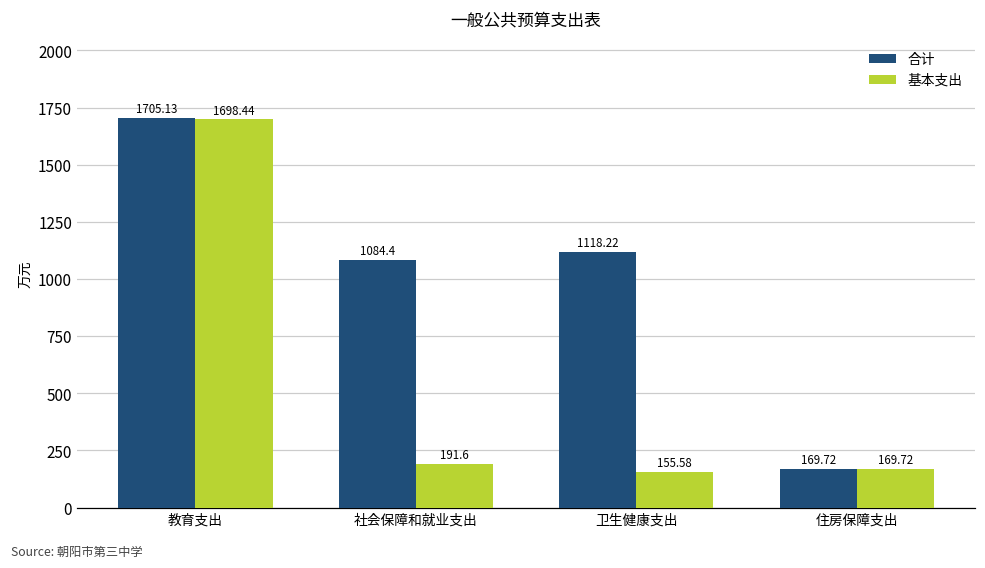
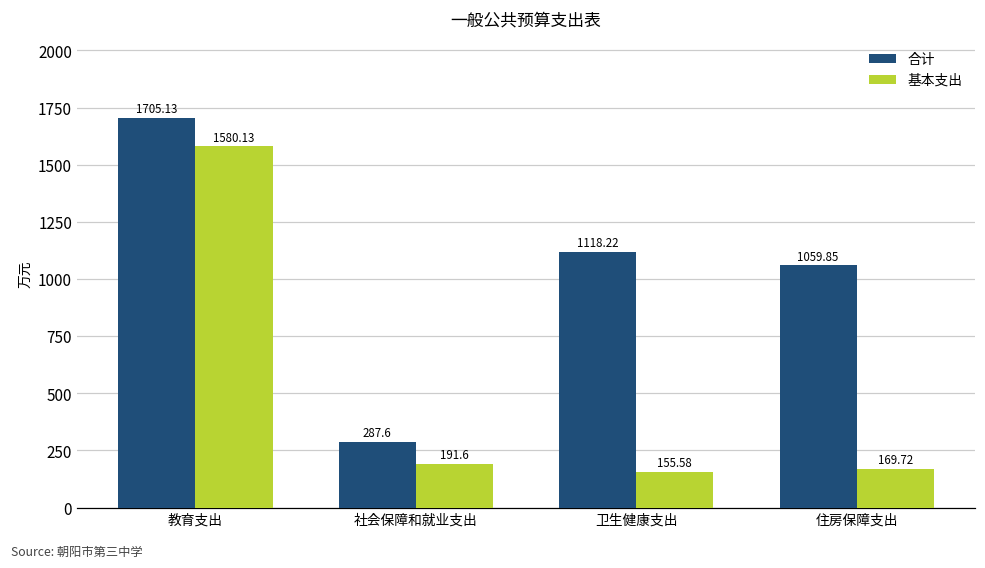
  {
    "合计": {
      "教育支出": 1705.13,
-     "社会保障和就业支出": 1084.4,
+     "社会保障和就业支出": 287.6,
      "卫生健康支出": 1118.22,
-     "住房保障支出": 169.72
+     "住房保障支出": 1059.85
    },
    "基本支出": {
-     "教育支出": 1698.44,
+     "教育支出": 1580.13,
      "社会保障和就业支出": 191.6,
      "卫生健康支出": 155.58,
      "住房保障支出": 169.72
    }
  }
